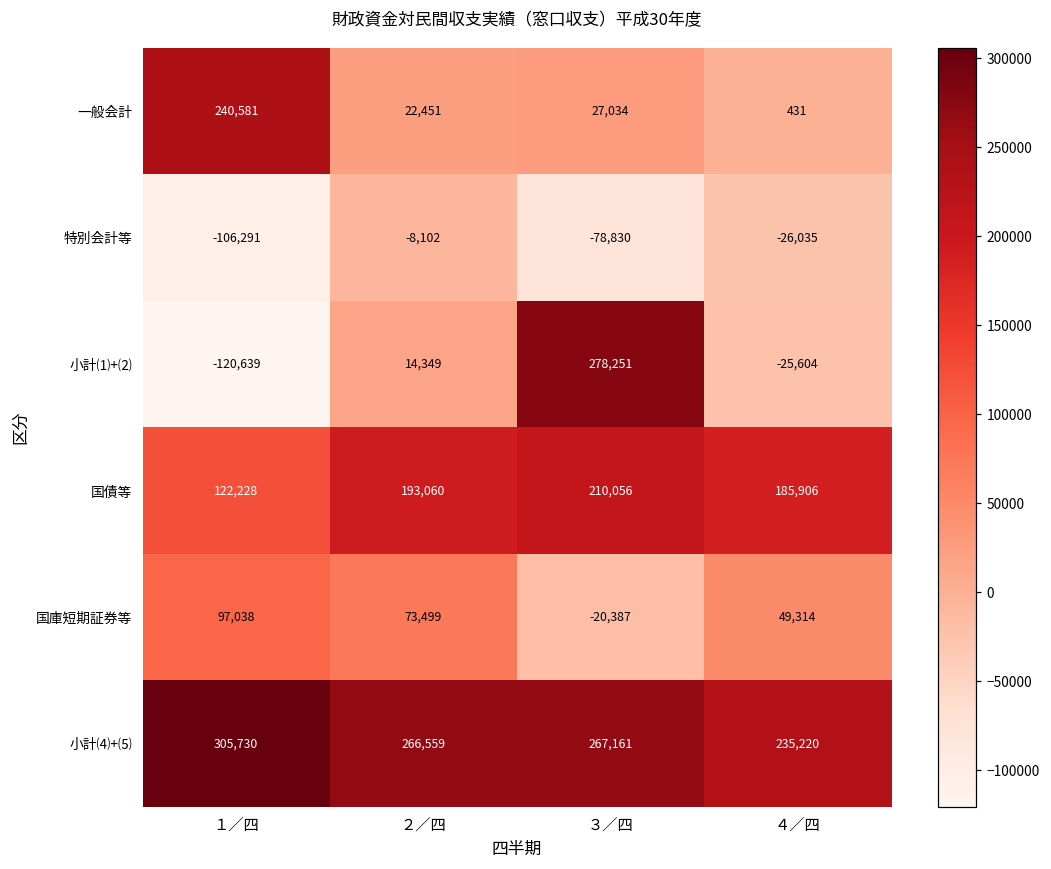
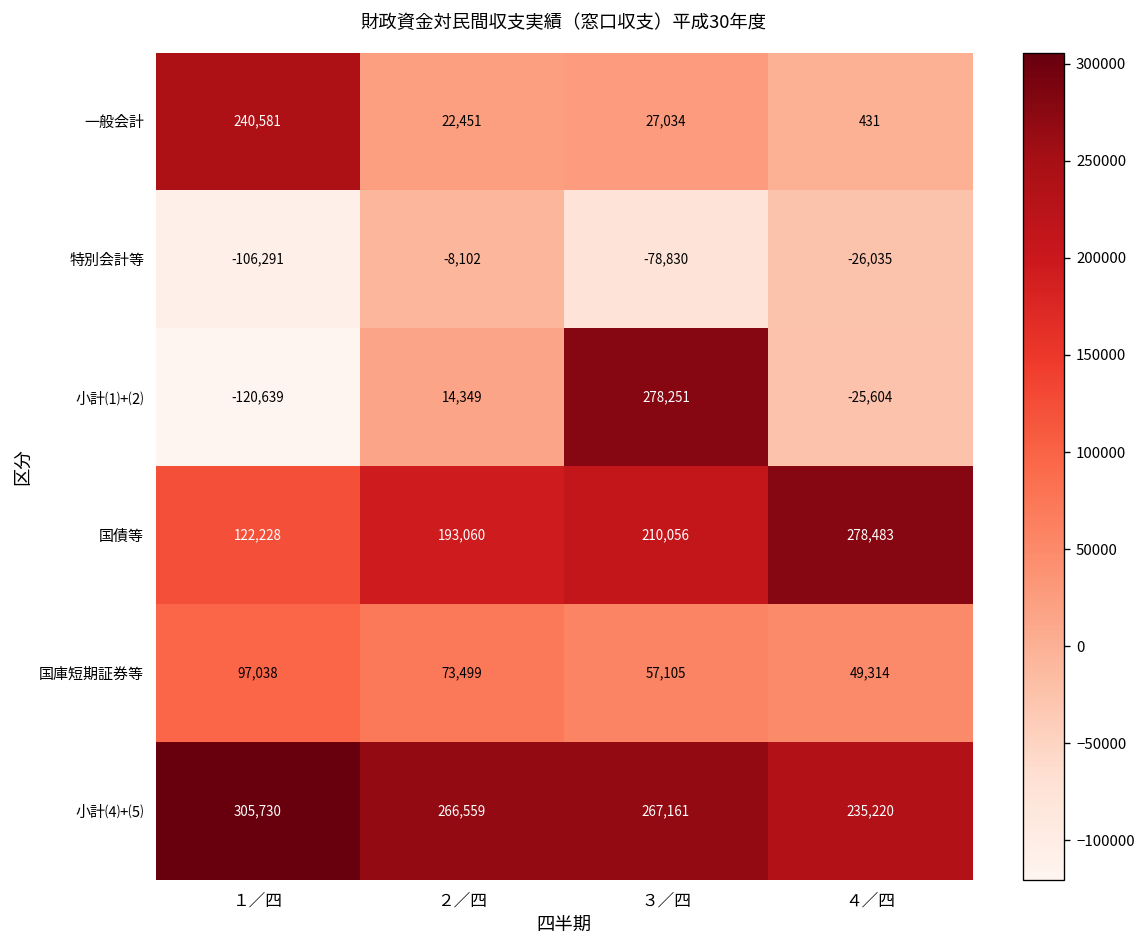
  {
    "一般会計": {
      "１／四": "240,581",
      "２／四": "22,451",
      "３／四": "27,034",
      "４／四": "431"
    },
    "特別会計等": {
      "１／四": "-106,291",
      "２／四": "-8,102",
      "３／四": "-78,830",
      "４／四": "-26,035"
    },
    "小計⑴+⑵": {
      "１／四": "-120,639",
      "２／四": "14,349",
      "３／四": "278,251",
      "４／四": "-25,604"
    },
    "国債等": {
      "１／四": "122,228",
      "２／四": "193,060",
      "３／四": "210,056",
-     "４／四": "185,906"
+     "４／四": "278,483"
    },
    "国庫短期証券等": {
      "１／四": "97,038",
      "２／四": "73,499",
-     "３／四": "-20,387",
+     "３／四": "57,105",
      "４／四": "49,314"
    },
    "小計⑷+⑸": {
      "１／四": "305,730",
      "２／四": "266,559",
      "３／四": "267,161",
      "４／四": "235,220"
    }
  }
